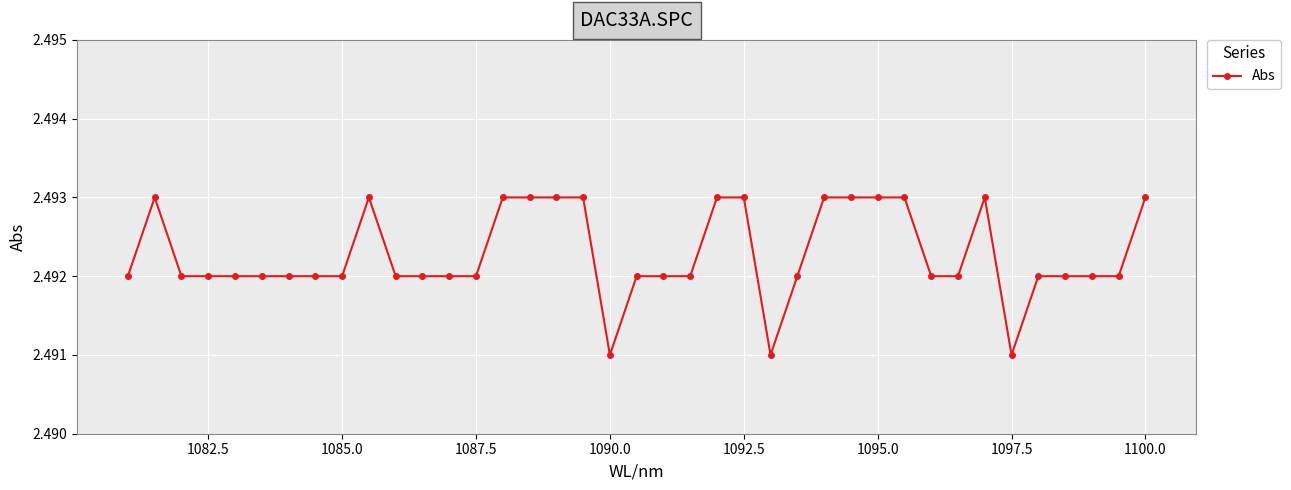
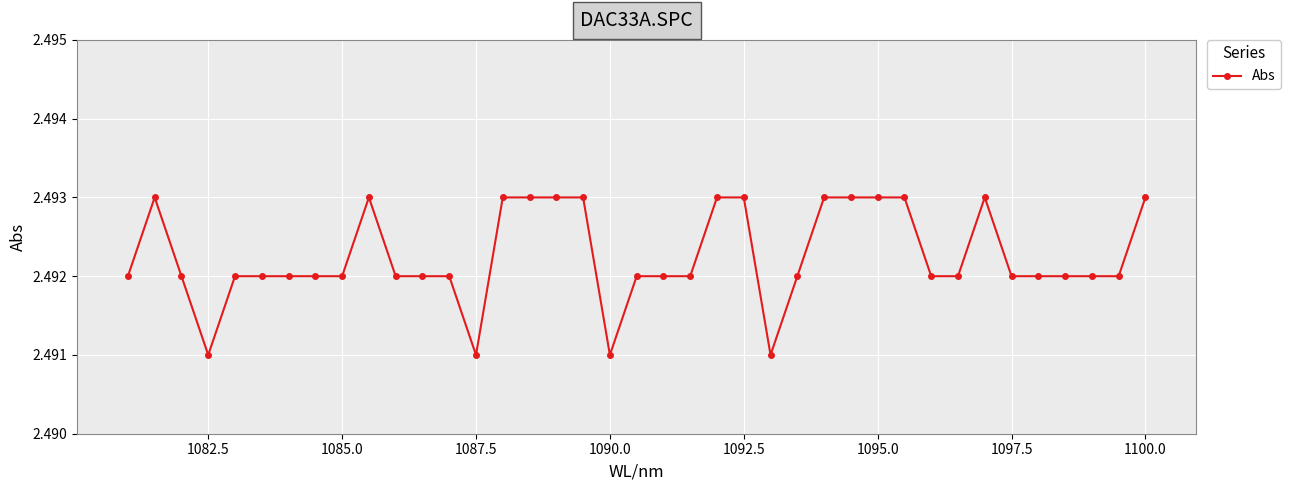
  {
-   "1082.5": 2.492,
+   "1082.5": 2.491,
    "1085.0": 2.492,
-   "1087.5": 2.492,
+   "1087.5": 2.491,
    "1090.0": 2.491,
    "1092.5": 2.493,
    "1095.0": 2.493,
-   "1097.5": 2.491,
+   "1097.5": 2.492,
    "1100.0": 2.493
  }
